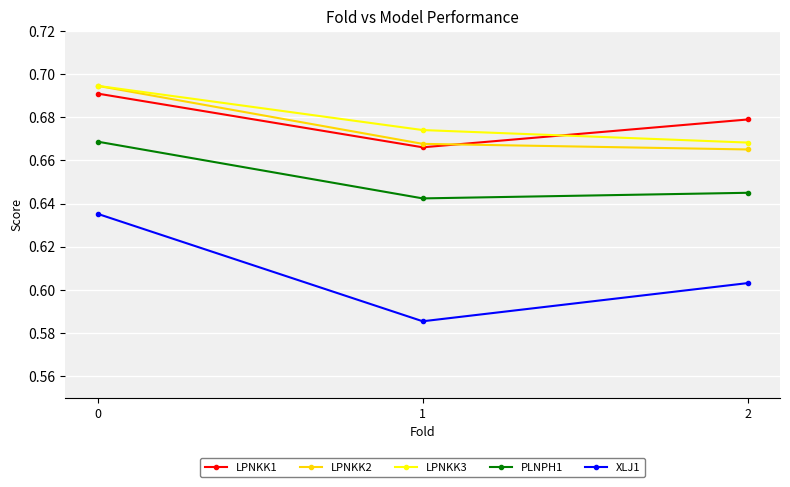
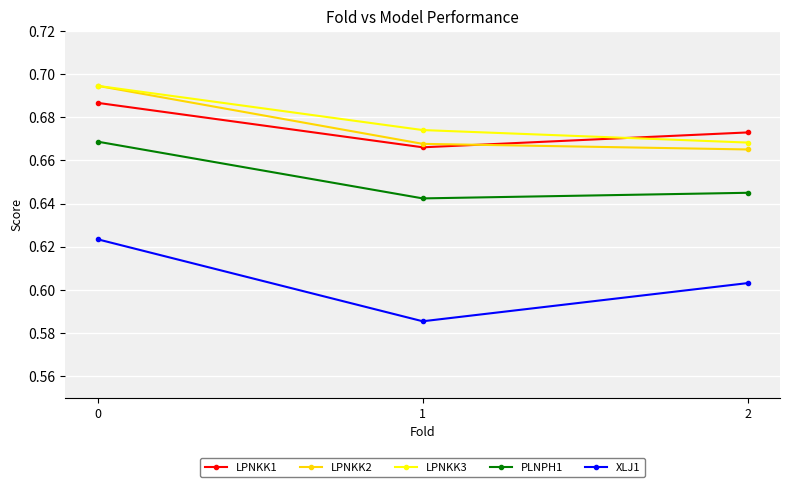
  {
    "LPNKK1": {
-     "0": 0.691,
+     "0": 0.687,
      "1": 0.666,
-     "2": 0.679
+     "2": 0.673
    },
    "PLNPH1": {
      "0": 0.669,
      "1": 0.642,
      "2": 0.645
    },
    "XLJ1": {
-     "0": 0.635,
+     "0": 0.623,
      "1": 0.585,
      "2": 0.603
    }
  }
